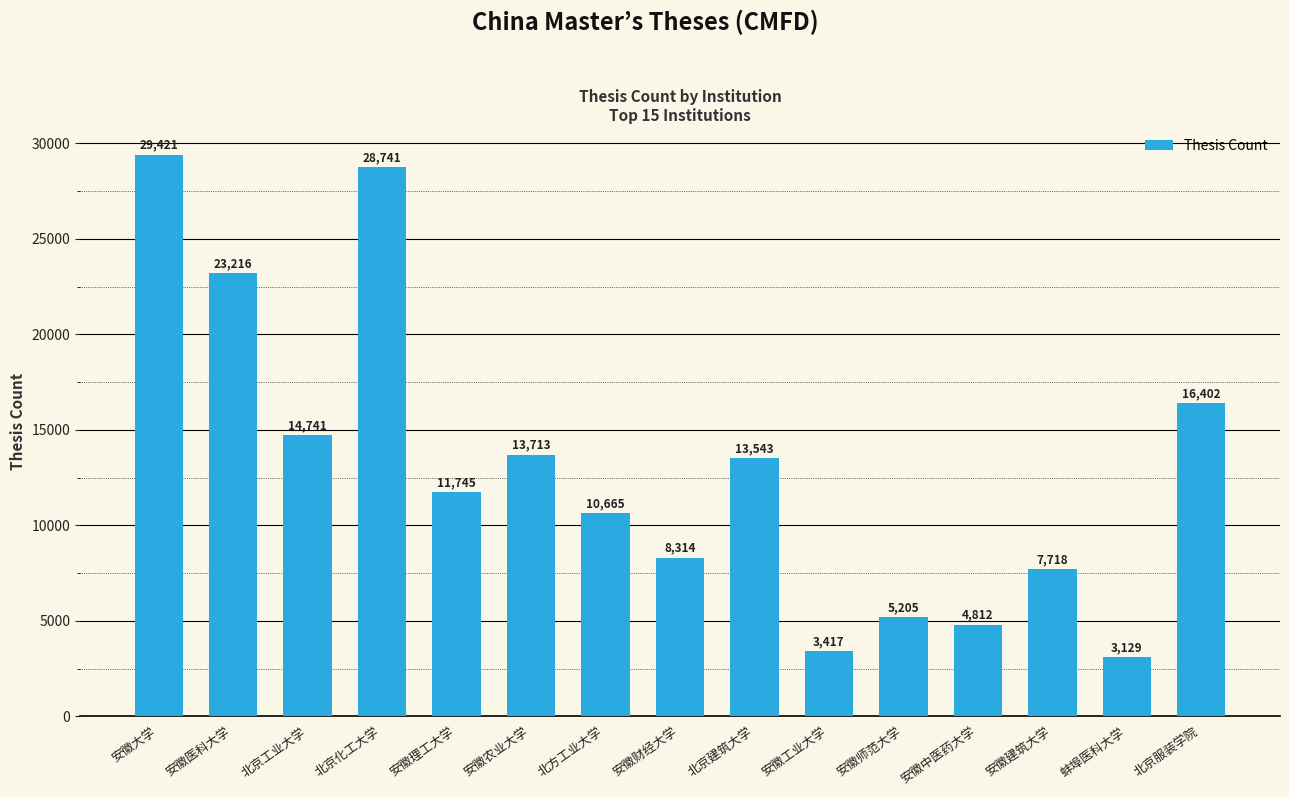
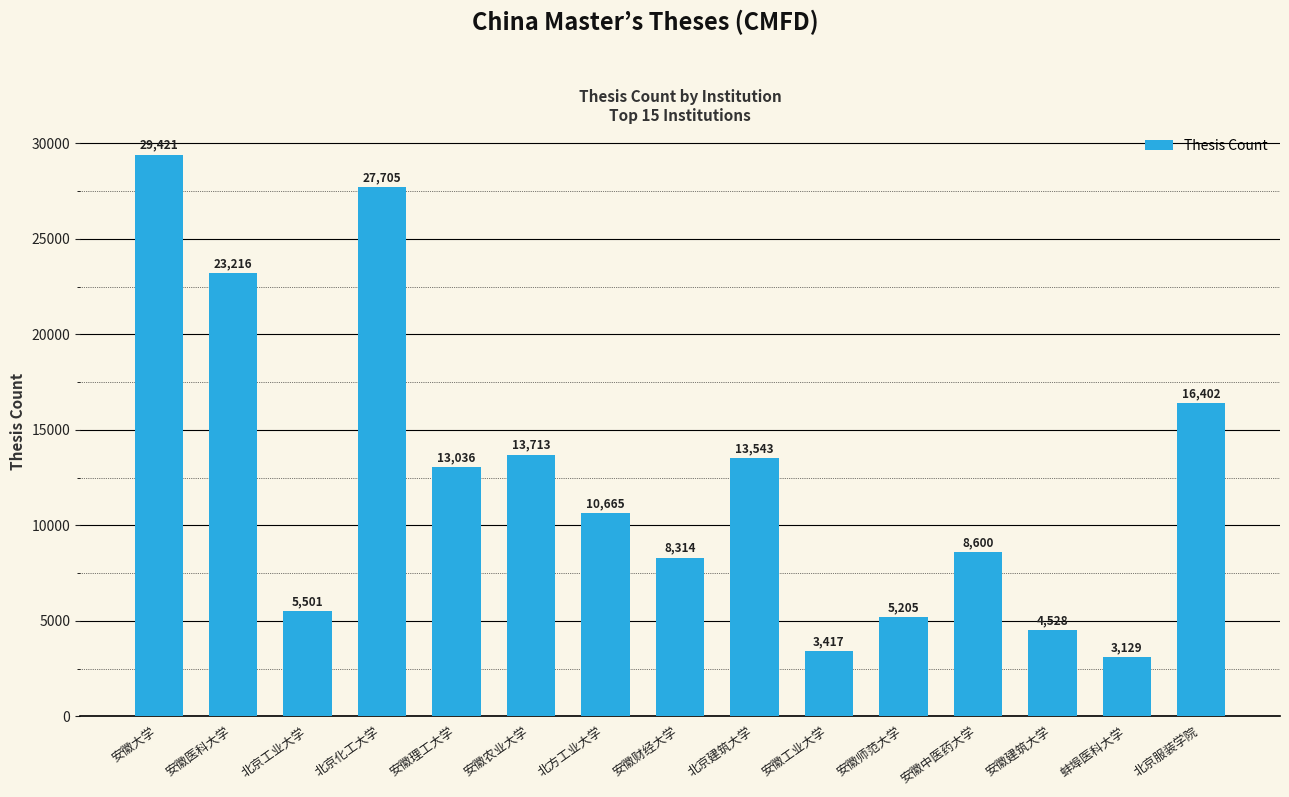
  {
    "安徽大学": "29,421",
    "安徽医科大学": "23,216",
-   "北京工业大学": "14,741",
-   "北京化工大学": "28,741",
-   "安徽理工大学": "11,745",
+   "北京工业大学": "5,501",
+   "北京化工大学": "27,705",
+   "安徽理工大学": "13,036",
    "安徽农业大学": "13,713",
    "北方工业大学": "10,665",
    "安徽财经大学": "8,314",
    "北京建筑大学": "13,543",
    "安徽工业大学": "3,417",
    "安徽师范大学": "5,205",
-   "安徽中医药大学": "4,812",
-   "安徽建筑大学": "7,718",
+   "安徽中医药大学": "8,600",
+   "安徽建筑大学": "4,528",
    "蚌埠医科大学": "3,129",
    "北京服装学院": "16,402"
  }
